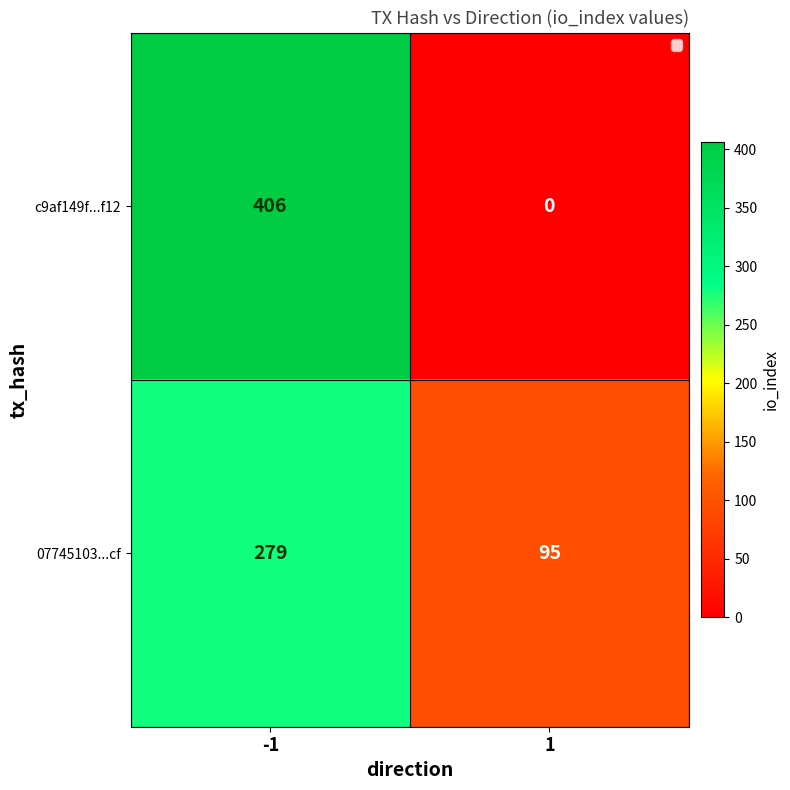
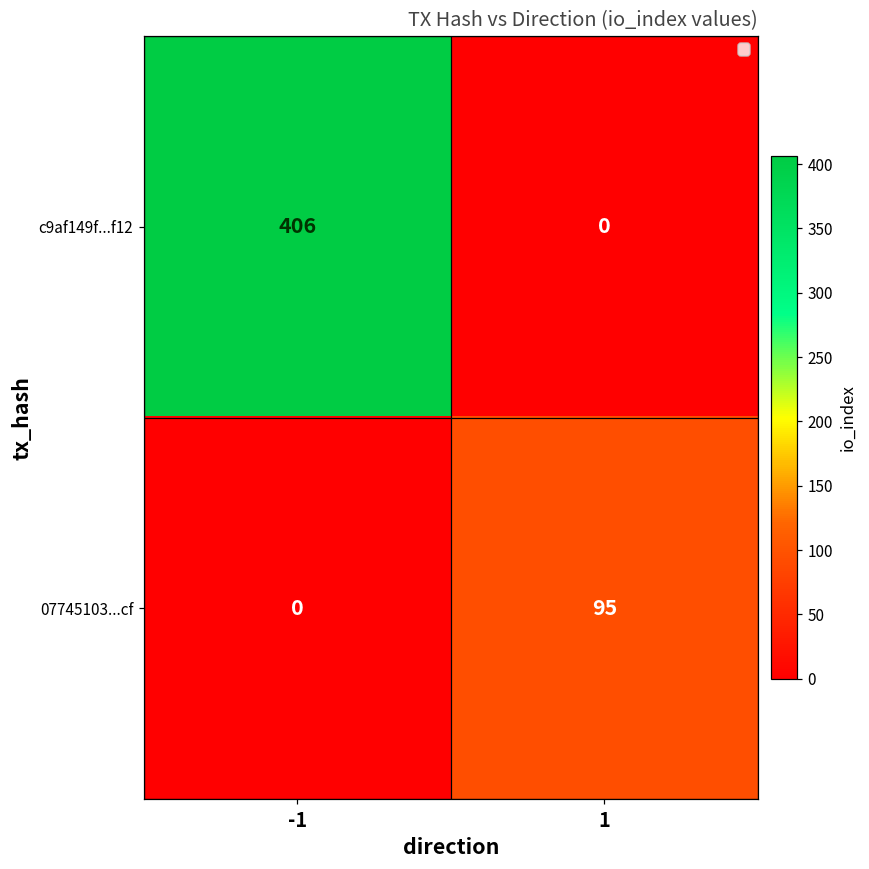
  {
    "c9af149f...f12": {
      "-1": 406,
      "1": 0
    },
    "07745103...cf": {
-     "-1": 279,
+     "-1": 0,
      "1": 95
    }
  }
